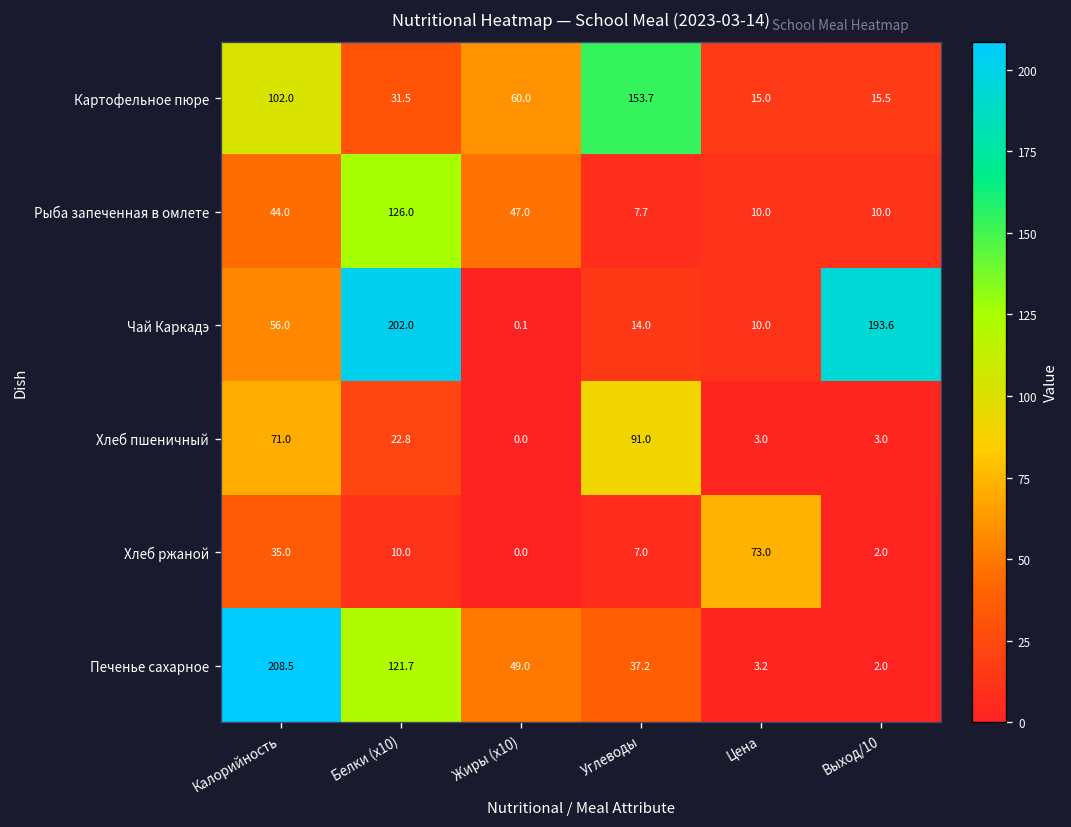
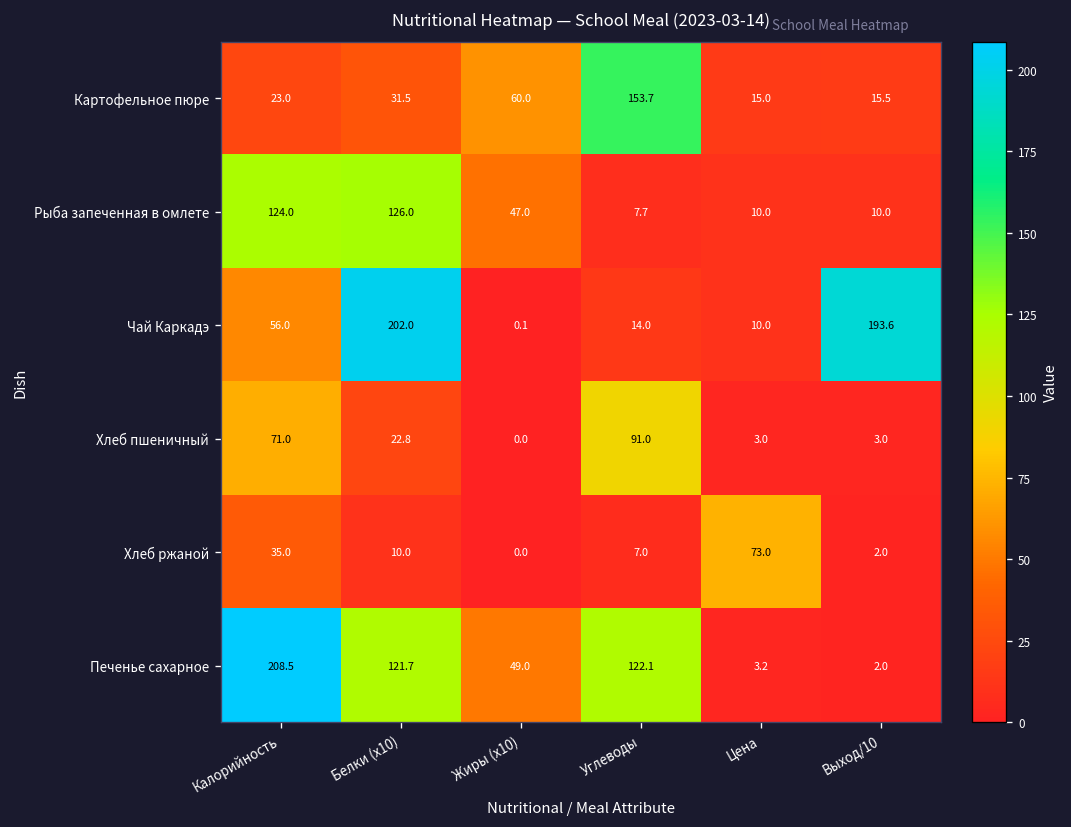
  {
    "Картофельное пюре": {
-     "Калорийность": 102.0,
+     "Калорийность": 23.0,
      "Белки (x10)": 31.5,
      "Жиры (x10)": 60.0,
      "Углеводы": 153.7,
      "Цена": 15.0,
      "Выход/10": 15.5
    },
    "Рыба запеченная в омлете": {
-     "Калорийность": 44.0,
+     "Калорийность": 124.0,
      "Белки (x10)": 126.0,
      "Жиры (x10)": 47.0,
      "Углеводы": 7.7,
      "Цена": 10.0,
      "Выход/10": 10.0
    },
    "Чай Каркадэ": {
      "Калорийность": 56.0,
      "Белки (x10)": 202.0,
      "Жиры (x10)": 0.1,
      "Углеводы": 14.0,
      "Цена": 10.0,
      "Выход/10": 193.6
    },
    "Хлеб пшеничный": {
      "Калорийность": 71.0,
      "Белки (x10)": 22.8,
      "Жиры (x10)": 0.0,
      "Углеводы": 91.0,
      "Цена": 3.0,
      "Выход/10": 3.0
    },
    "Хлеб ржаной": {
      "Калорийность": 35.0,
      "Белки (x10)": 10.0,
      "Жиры (x10)": 0.0,
      "Углеводы": 7.0,
      "Цена": 73.0,
      "Выход/10": 2.0
    },
    "Печенье сахарное": {
      "Калорийность": 208.5,
      "Белки (x10)": 121.7,
      "Жиры (x10)": 49.0,
-     "Углеводы": 37.2,
+     "Углеводы": 122.1,
      "Цена": 3.2,
      "Выход/10": 2.0
    }
  }
